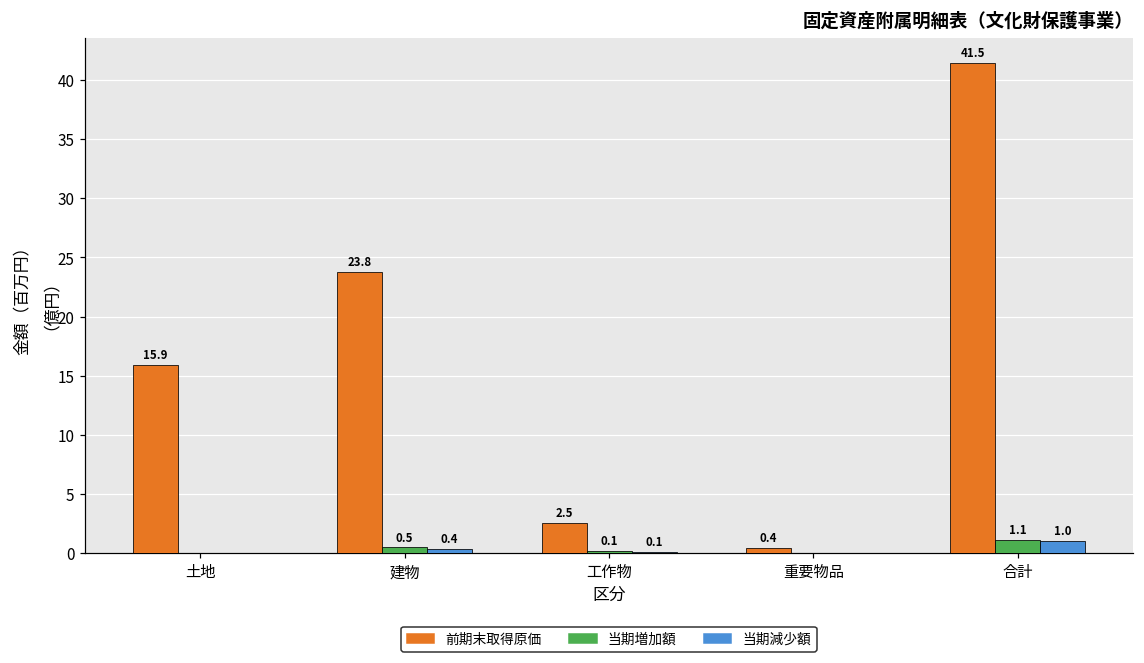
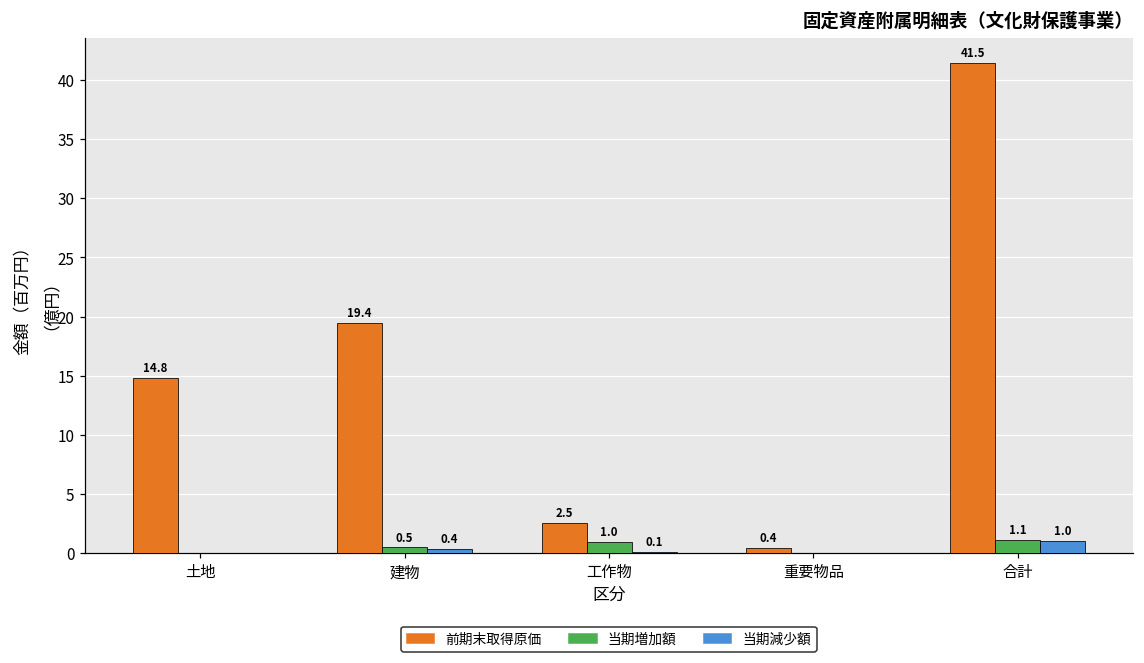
  {
    "前期末取得原価": {
-     "土地": 15.9,
-     "建物": 23.8,
+     "土地": 14.8,
+     "建物": 19.4,
      "工作物": 2.5,
      "重要物品": 0.4,
      "合計": 41.5
    },
    "当期増加額": {
      "建物": 0.5,
-     "工作物": 0.1,
+     "工作物": 1.0,
      "合計": 1.1
    },
    "当期減少額": {
      "建物": 0.4,
      "工作物": 0.1,
      "合計": 1.0
    }
  }
